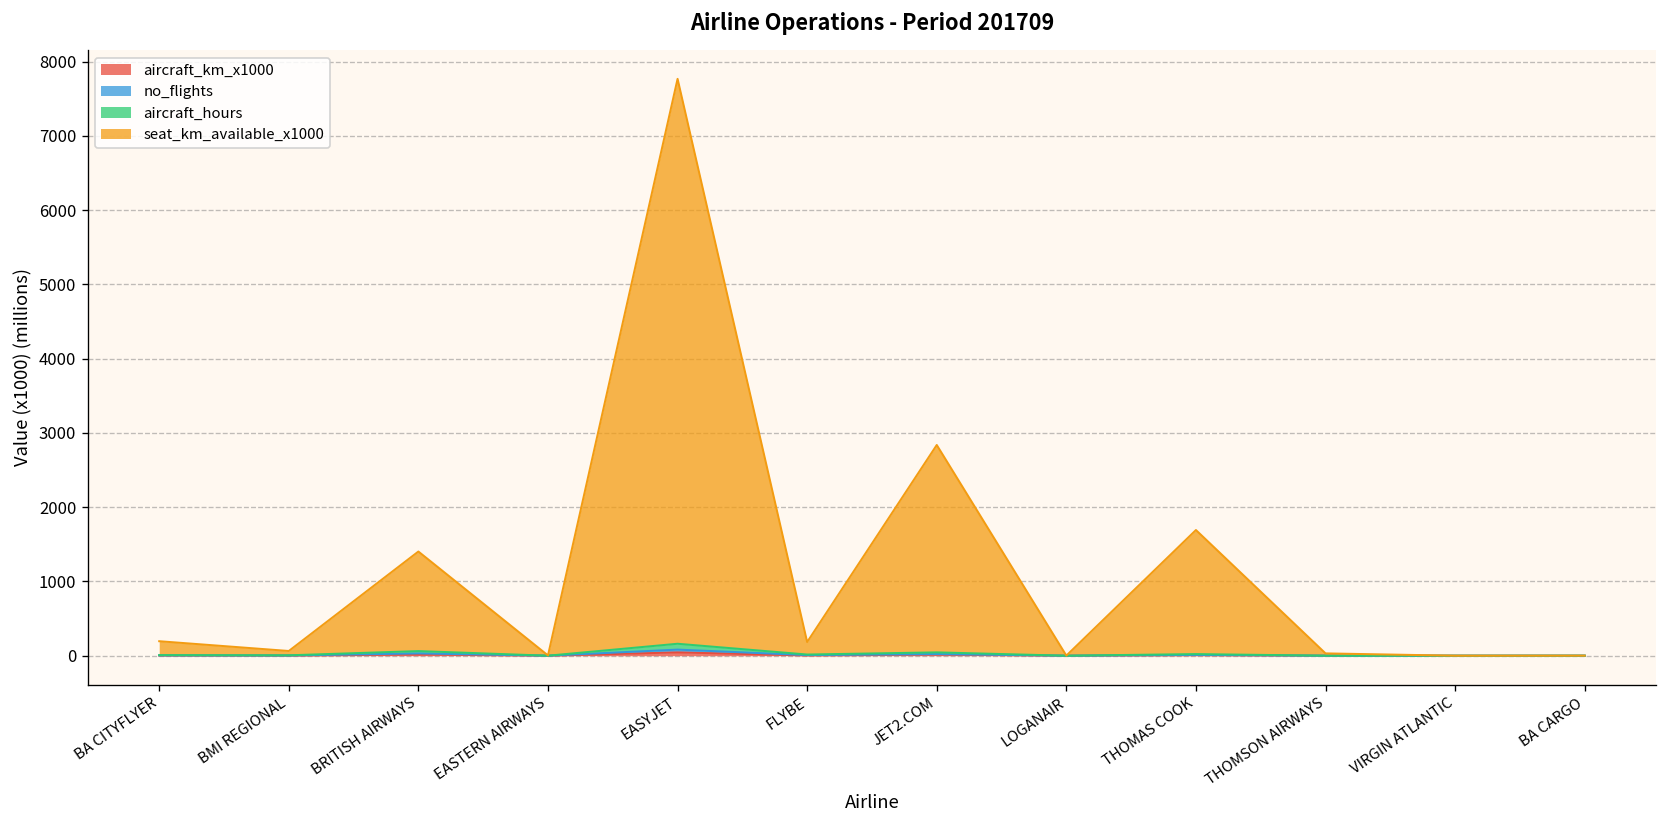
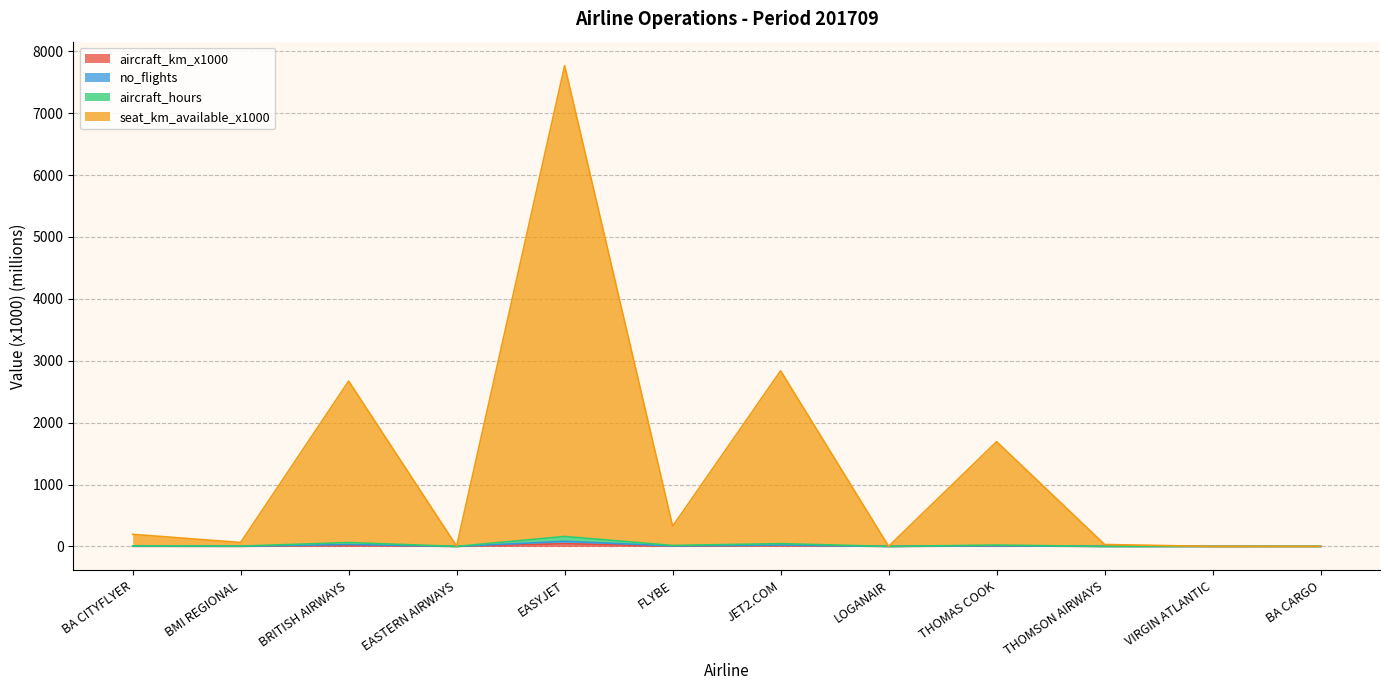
  {
    "aircraft_hours": {
      "EASYJET": 100
    },
    "seat_km_available_x1000": {
      "BA CITYFLYER": 200,
      "BMI REGIONAL": 100,
-     "BRITISH AIRWAYS": 1300,
+     "BRITISH AIRWAYS": 2600,
      "EASYJET": 7600,
-     "FLYBE": 200,
+     "FLYBE": 300,
      "JET2.COM": 2800,
      "THOMAS COOK": 1700
    }
  }
